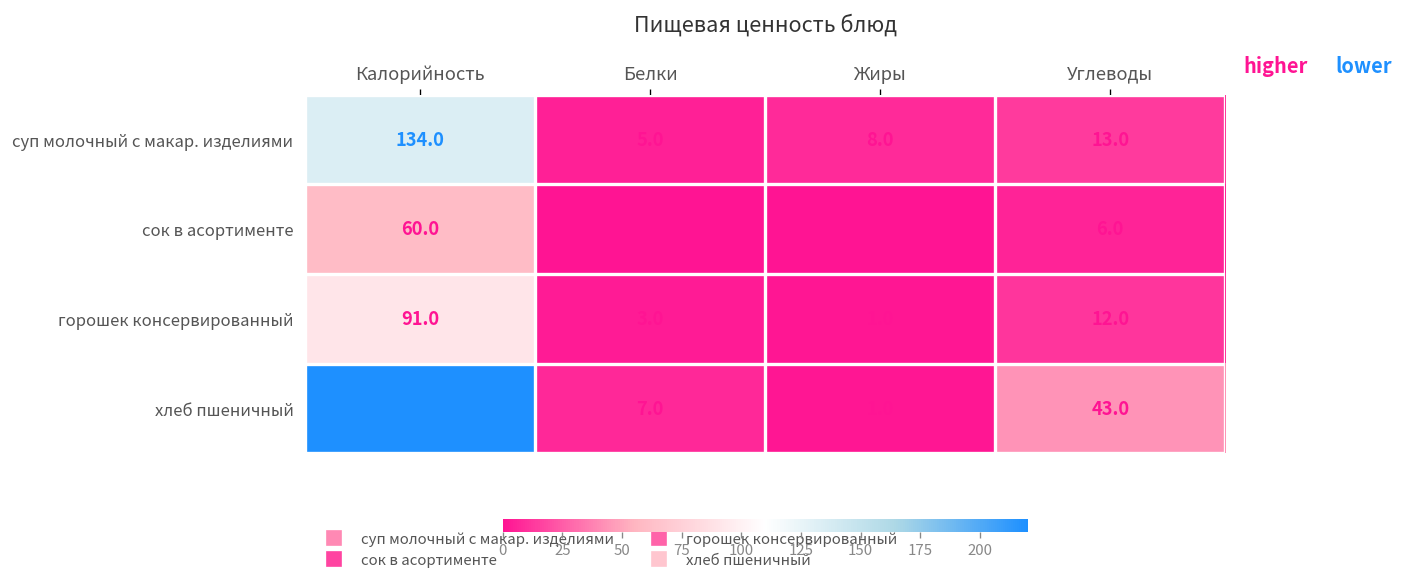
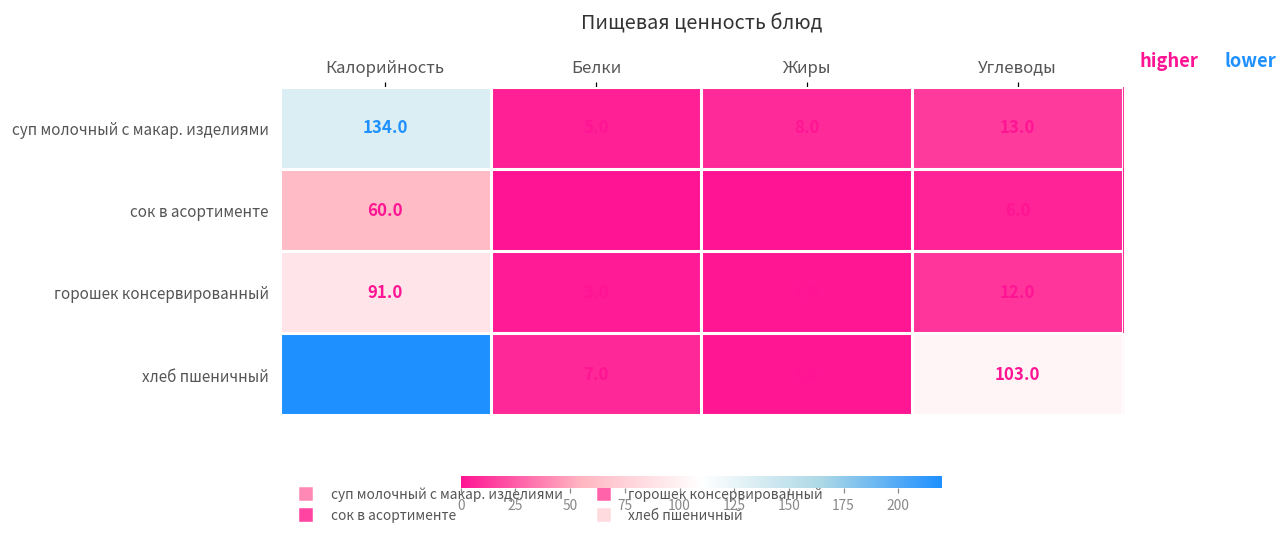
  {
    "суп молочный с макар. изделиями": {
      "Калорийность": 134.0
    },
    "сок в асортименте": {
      "Калорийность": 60.0
    },
    "горошек консервированный": {
      "Калорийность": 91.0
    },
    "хлеб пшеничный": {
-     "Углеводы": 43.0
+     "Углеводы": 103.0
    }
  }
